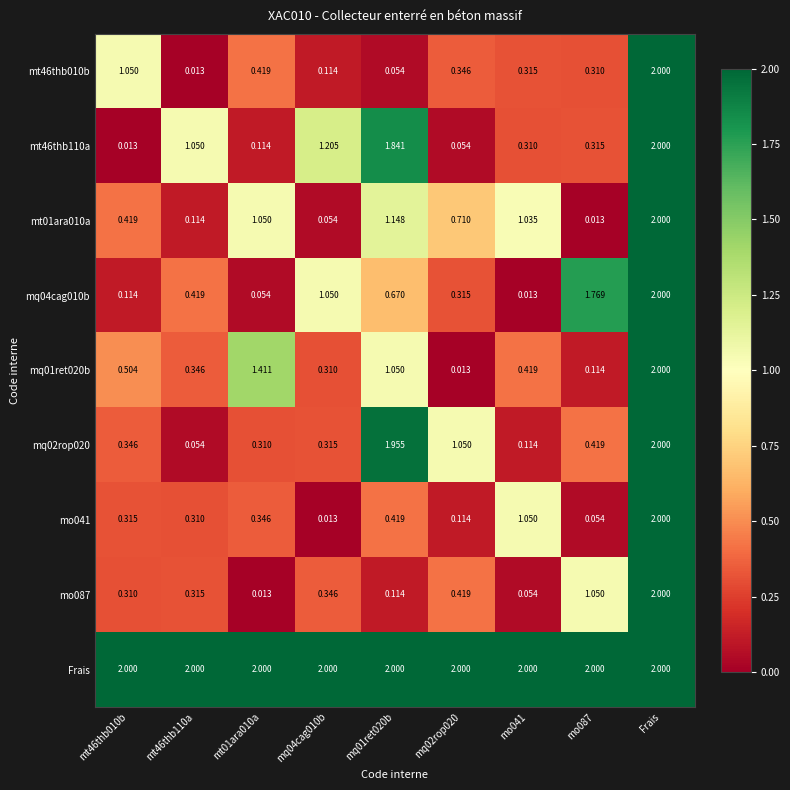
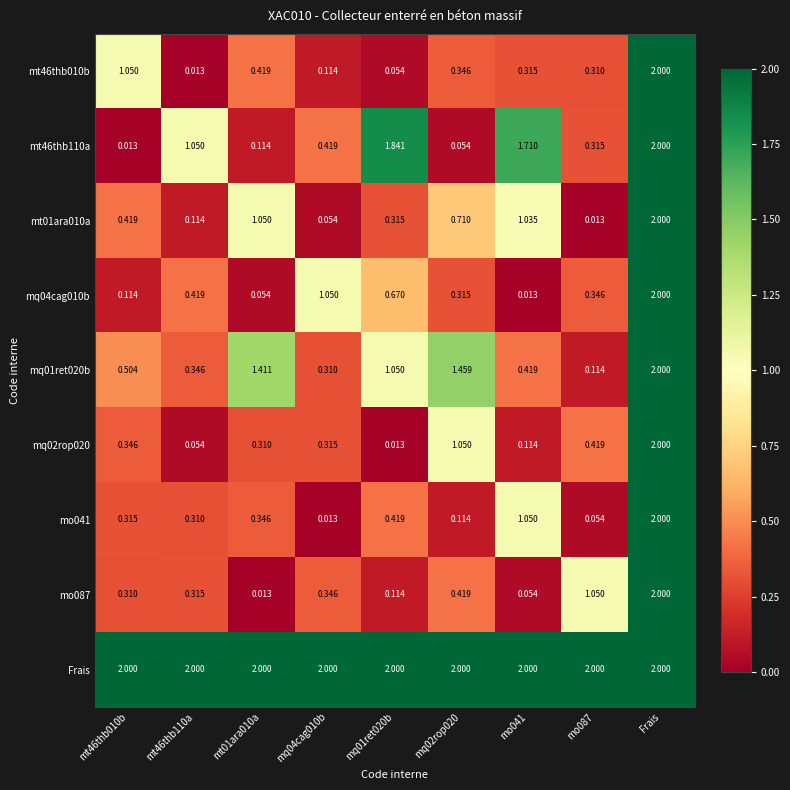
  {
    "mt46thb010b": {
      "mt46thb010b": 1.050,
      "mt46thb110a": 0.013,
      "mt01ara010a": 0.419,
      "mq04cag010b": 0.114,
      "mq01ret020b": 0.054,
      "mq02rop020": 0.346,
      "mo041": 0.315,
      "mo087": 0.310,
      "Frais": 2.000
    },
    "mt46thb110a": {
      "mt46thb010b": 0.013,
      "mt46thb110a": 1.050,
      "mt01ara010a": 0.114,
-     "mq04cag010b": 1.205,
+     "mq04cag010b": 0.419,
      "mq01ret020b": 1.841,
      "mq02rop020": 0.054,
-     "mo041": 0.310,
+     "mo041": 1.710,
      "mo087": 0.315,
      "Frais": 2.000
    },
    "mt01ara010a": {
      "mt46thb010b": 0.419,
      "mt46thb110a": 0.114,
      "mt01ara010a": 1.050,
      "mq04cag010b": 0.054,
-     "mq01ret020b": 1.148,
+     "mq01ret020b": 0.315,
      "mq02rop020": 0.710,
      "mo041": 1.035,
      "mo087": 0.013,
      "Frais": 2.000
    },
    "mq04cag010b": {
      "mt46thb010b": 0.114,
      "mt46thb110a": 0.419,
      "mt01ara010a": 0.054,
      "mq04cag010b": 1.050,
      "mq01ret020b": 0.670,
      "mq02rop020": 0.315,
      "mo041": 0.013,
-     "mo087": 1.769,
+     "mo087": 0.346,
      "Frais": 2.000
    },
    "mq01ret020b": {
      "mt46thb010b": 0.504,
      "mt46thb110a": 0.346,
      "mt01ara010a": 1.411,
      "mq04cag010b": 0.310,
      "mq01ret020b": 1.050,
-     "mq02rop020": 0.013,
+     "mq02rop020": 1.459,
      "mo041": 0.419,
      "mo087": 0.114,
      "Frais": 2.000
    },
    "mq02rop020": {
      "mt46thb010b": 0.346,
      "mt46thb110a": 0.054,
      "mt01ara010a": 0.310,
      "mq04cag010b": 0.315,
-     "mq01ret020b": 1.955,
+     "mq01ret020b": 0.013,
      "mq02rop020": 1.050,
      "mo041": 0.114,
      "mo087": 0.419,
      "Frais": 2.000
    },
    "mo041": {
      "mt46thb010b": 0.315,
      "mt46thb110a": 0.310,
      "mt01ara010a": 0.346,
      "mq04cag010b": 0.013,
      "mq01ret020b": 0.419,
      "mq02rop020": 0.114,
      "mo041": 1.050,
      "mo087": 0.054,
      "Frais": 2.000
    },
    "mo087": {
      "mt46thb010b": 0.310,
      "mt46thb110a": 0.315,
      "mt01ara010a": 0.013,
      "mq04cag010b": 0.346,
      "mq01ret020b": 0.114,
      "mq02rop020": 0.419,
      "mo041": 0.054,
      "mo087": 1.050,
      "Frais": 2.000
    },
    "Frais": {
      "mt46thb010b": 2.000,
      "mt46thb110a": 2.000,
      "mt01ara010a": 2.000,
      "mq04cag010b": 2.000,
      "mq01ret020b": 2.000,
      "mq02rop020": 2.000,
      "mo041": 2.000,
      "mo087": 2.000,
      "Frais": 2.000
    }
  }
